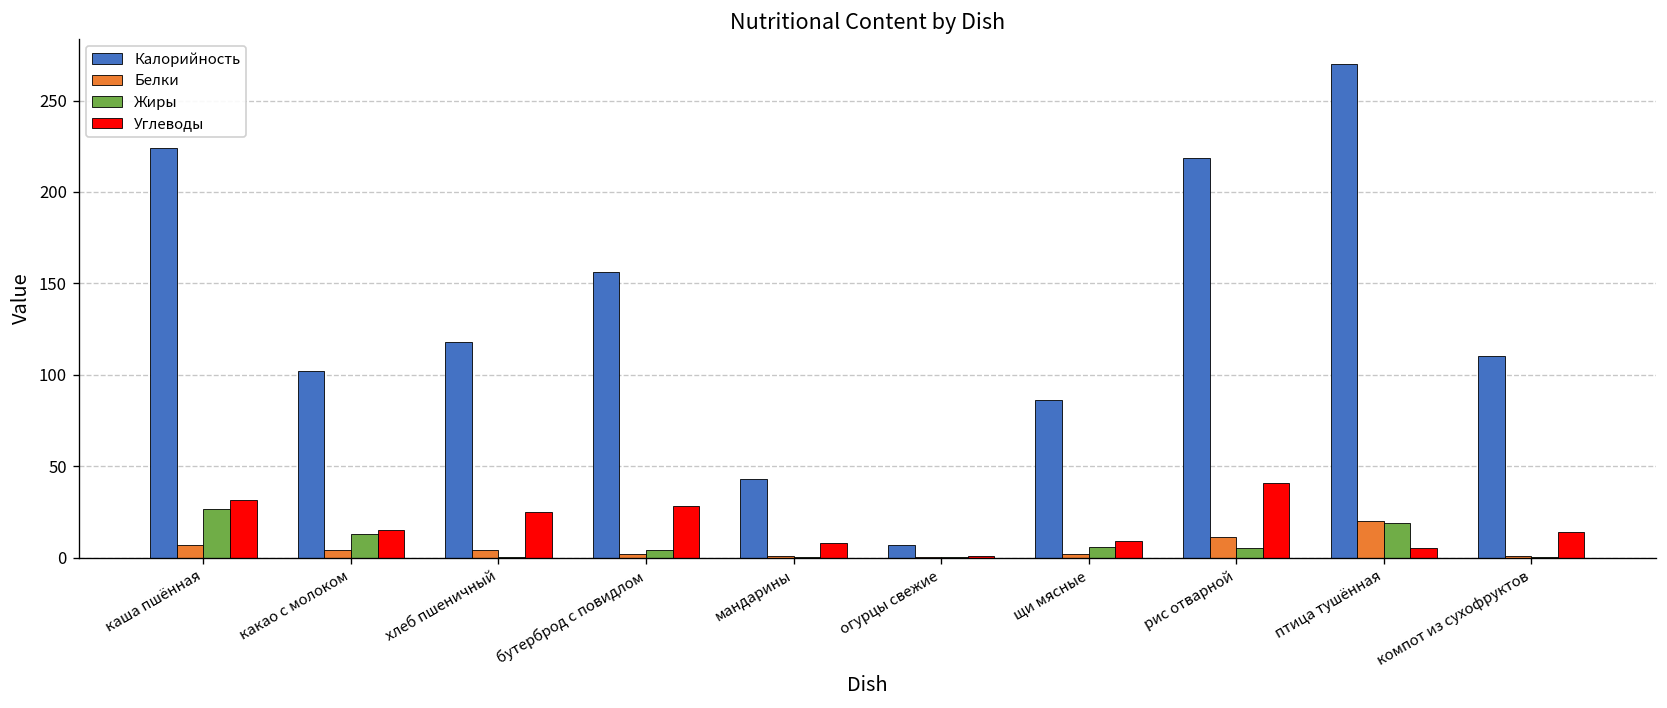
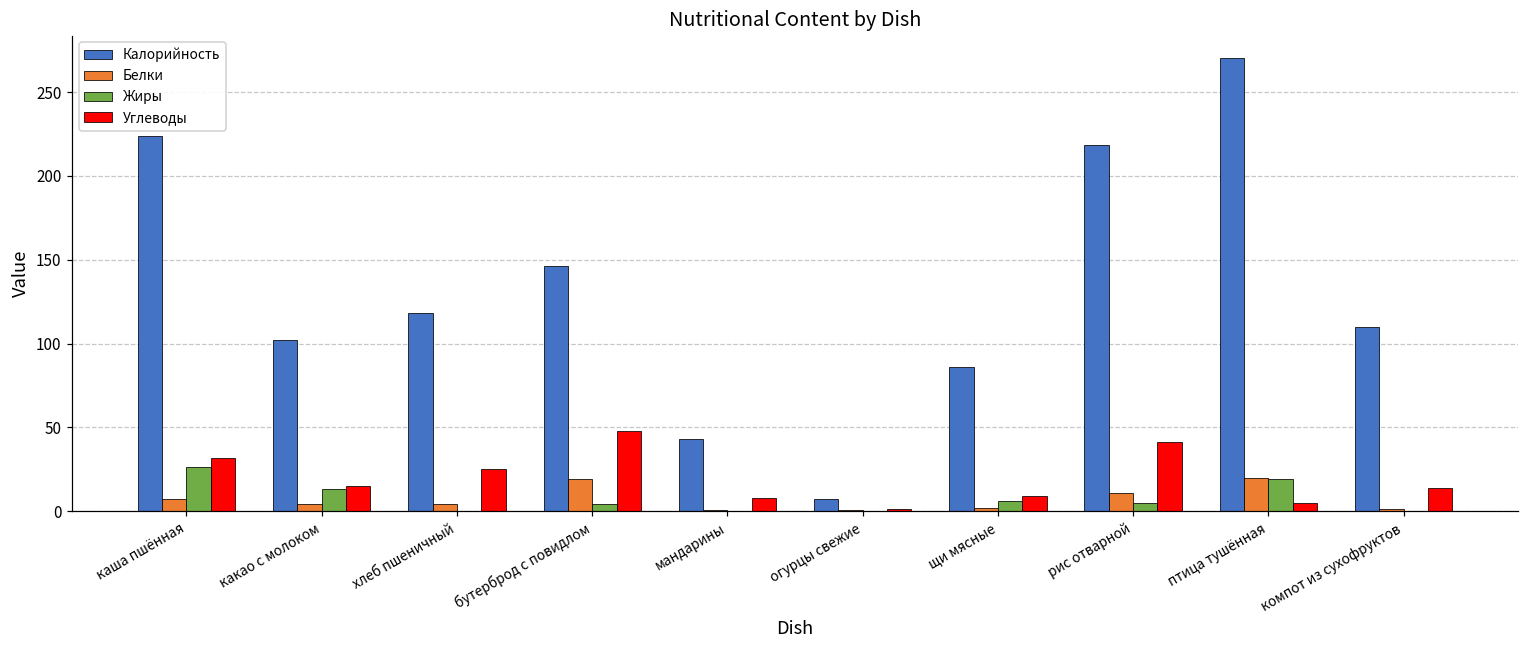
  {
    "Калорийность": {
      "каша пшённая": 224,
      "какао с молоком": 102,
      "хлеб пшеничный": 118,
-     "бутерброд с повидлом": 156,
+     "бутерброд с повидлом": 146,
      "мандарины": 43,
      "огурцы свежие": 7,
      "щи мясные": 86,
      "рис отварной": 219,
      "птица тушённая": 270,
      "компот из сухофруктов": 110
    },
    "Белки": {
      "каша пшённая": 7,
      "какао с молоком": 4,
      "хлеб пшеничный": 4,
-     "бутерброд с повидлом": 2,
+     "бутерброд с повидлом": 19,
      "щи мясные": 2,
      "рис отварной": 11,
      "птица тушённая": 20
    },
    "Жиры": {
      "каша пшённая": 26,
      "какао с молоком": 13,
      "бутерброд с повидлом": 4,
      "щи мясные": 6,
      "рис отварной": 5,
      "птица тушённая": 19
    },
    "Углеводы": {
      "каша пшённая": 32,
      "какао с молоком": 15,
      "хлеб пшеничный": 25,
-     "бутерброд с повидлом": 28,
+     "бутерброд с повидлом": 48,
      "мандарины": 8,
      "щи мясные": 9,
      "рис отварной": 41,
      "птица тушённая": 5,
      "компот из сухофруктов": 14
    }
  }
